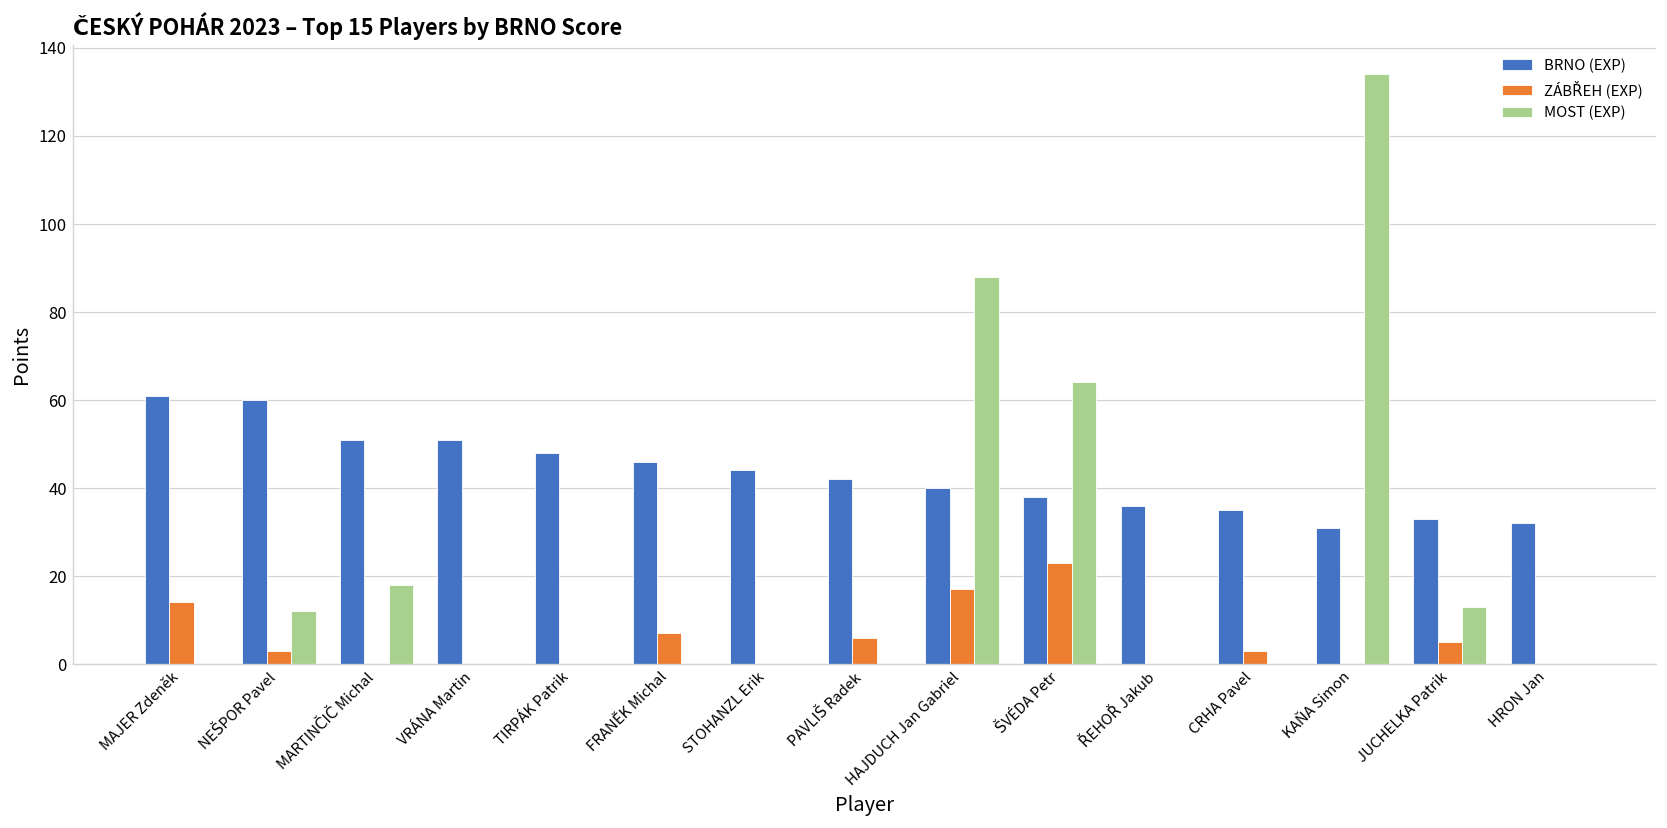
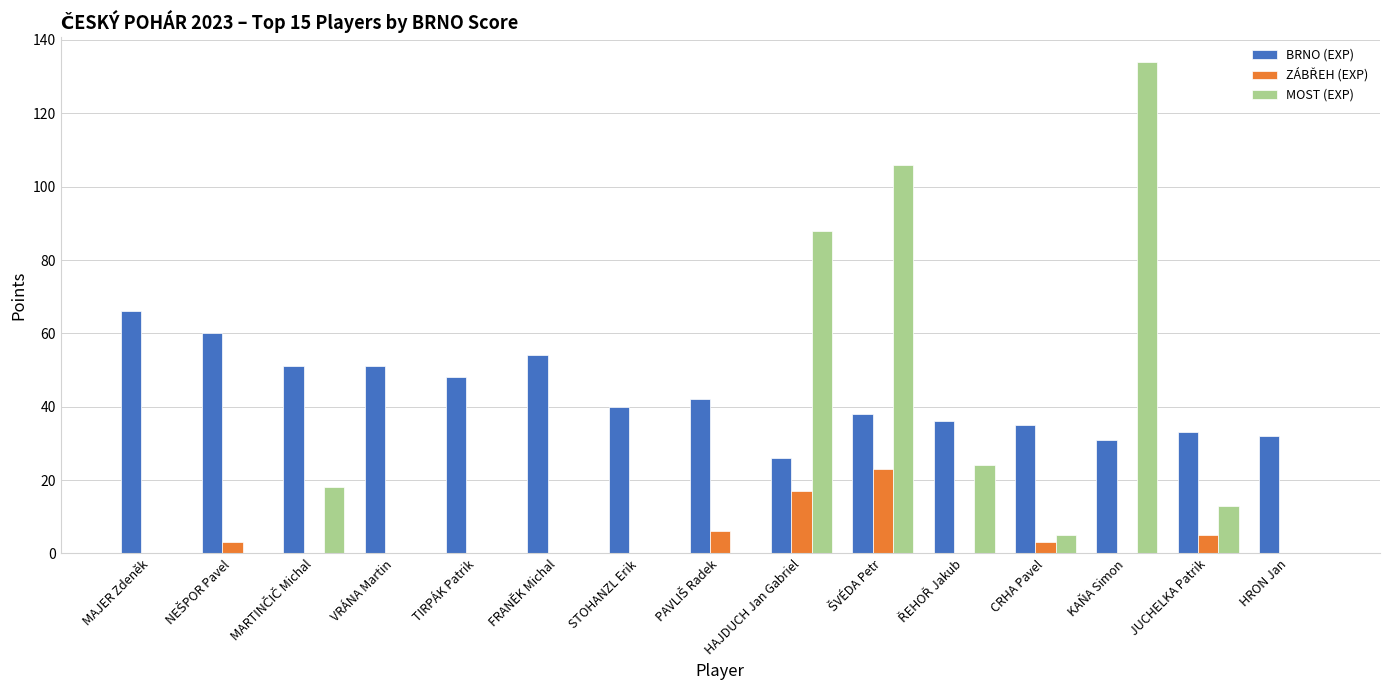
  {
    "BRNO (EXP)": {
-     "MAJER Zdeněk": 61,
+     "MAJER Zdeněk": 66,
      "NEŠPOR Pavel": 60,
      "MARTINČIČ Michal": 51,
      "VRÁNA Martin": 51,
      "TIRPÁK Patrik": 48,
-     "FRANĚK Michal": 46,
-     "STOHANZL Erik": 44,
+     "FRANĚK Michal": 54,
+     "STOHANZL Erik": 40,
      "PAVLIŠ Radek": 42,
-     "HAJDUCH Jan Gabriel": 40,
+     "HAJDUCH Jan Gabriel": 26,
      "ŠVÉDA Petr": 38,
      "ŘEHOŘ Jakub": 36,
      "CRHA Pavel": 35,
      "KAŇA Simon": 31,
      "JUCHELKA Patrik": 33,
      "HRON Jan": 32
    },
    "ZÁBŘEH (EXP)": {
-     "MAJER Zdeněk": 14,
+     "MAJER Zdeněk": 0,
      "NEŠPOR Pavel": 3,
      "MARTINČIČ Michal": 0,
      "VRÁNA Martin": 0,
      "TIRPÁK Patrik": 0,
-     "FRANĚK Michal": 7,
+     "FRANĚK Michal": 0,
      "STOHANZL Erik": 0,
      "PAVLIŠ Radek": 6,
      "HAJDUCH Jan Gabriel": 17,
      "ŠVÉDA Petr": 23,
      "ŘEHOŘ Jakub": 0,
      "CRHA Pavel": 3,
      "KAŇA Simon": 0,
      "JUCHELKA Patrik": 5,
      "HRON Jan": 0
    },
    "MOST (EXP)": {
      "MAJER Zdeněk": 0,
-     "NEŠPOR Pavel": 12,
+     "NEŠPOR Pavel": 0,
      "MARTINČIČ Michal": 18,
      "VRÁNA Martin": 0,
      "TIRPÁK Patrik": 0,
      "FRANĚK Michal": 0,
      "STOHANZL Erik": 0,
      "PAVLIŠ Radek": 0,
      "HAJDUCH Jan Gabriel": 88,
-     "ŠVÉDA Petr": 64,
-     "ŘEHOŘ Jakub": 0,
-     "CRHA Pavel": 0,
+     "ŠVÉDA Petr": 106,
+     "ŘEHOŘ Jakub": 24,
+     "CRHA Pavel": 5,
      "KAŇA Simon": 134,
      "JUCHELKA Patrik": 13,
      "HRON Jan": 0
    }
  }
